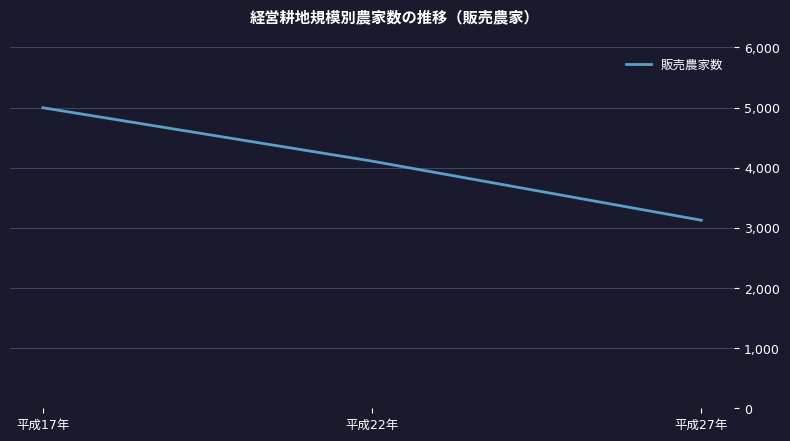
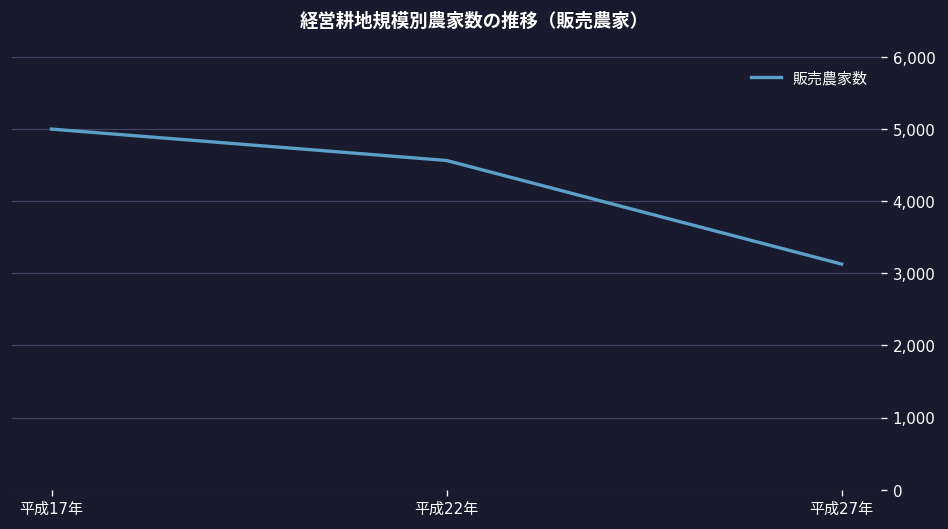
  {
    "平成17年": "5,000",
-   "平成22年": "4,100",
+   "平成22年": "4,600",
    "平成27年": "3,100"
  }
